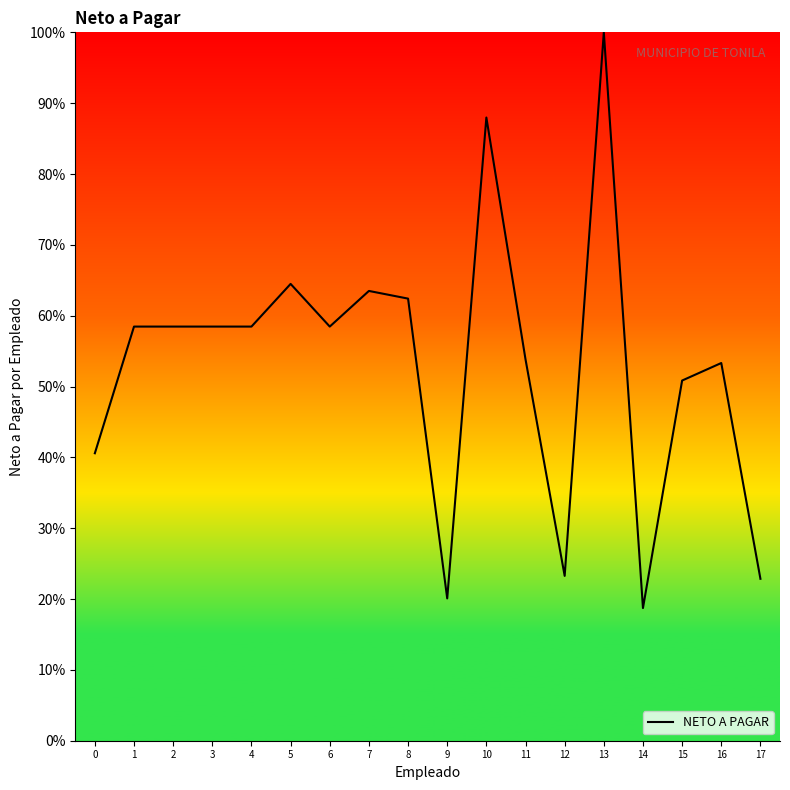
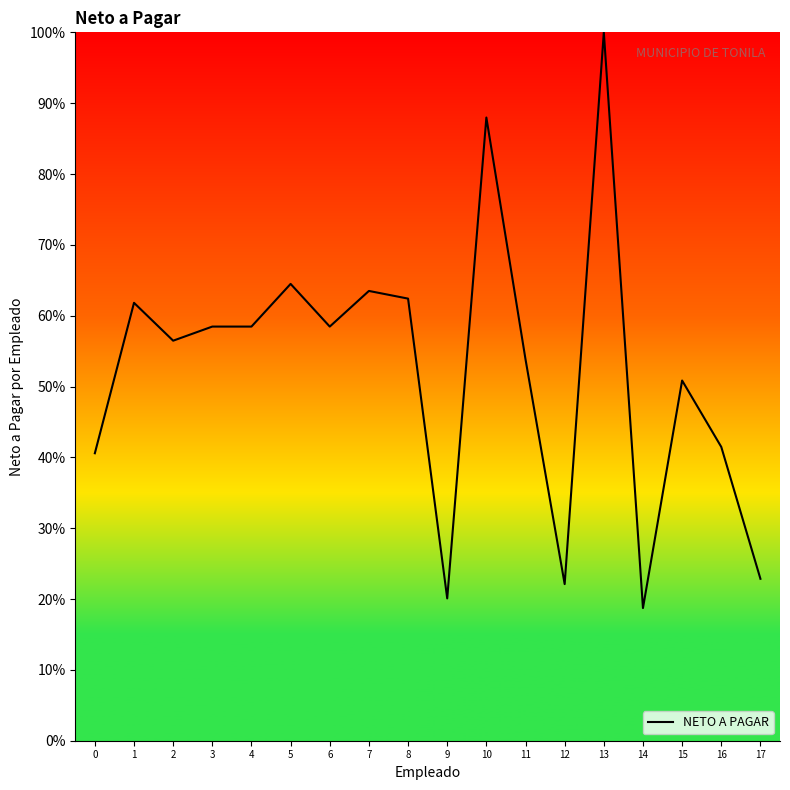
  {
    "0": "41%",
-   "1": "58%",
-   "2": "58%",
+   "1": "62%",
+   "2": "56%",
    "3": "58%",
    "4": "58%",
    "5": "64%",
    "6": "58%",
    "7": "63%",
    "8": "62%",
    "9": "20%",
    "10": "88%",
    "11": "54%",
-   "12": "23%",
+   "12": "22%",
    "13": "100%",
    "14": "19%",
    "15": "51%",
-   "16": "53%",
+   "16": "41%",
    "17": "23%"
  }
